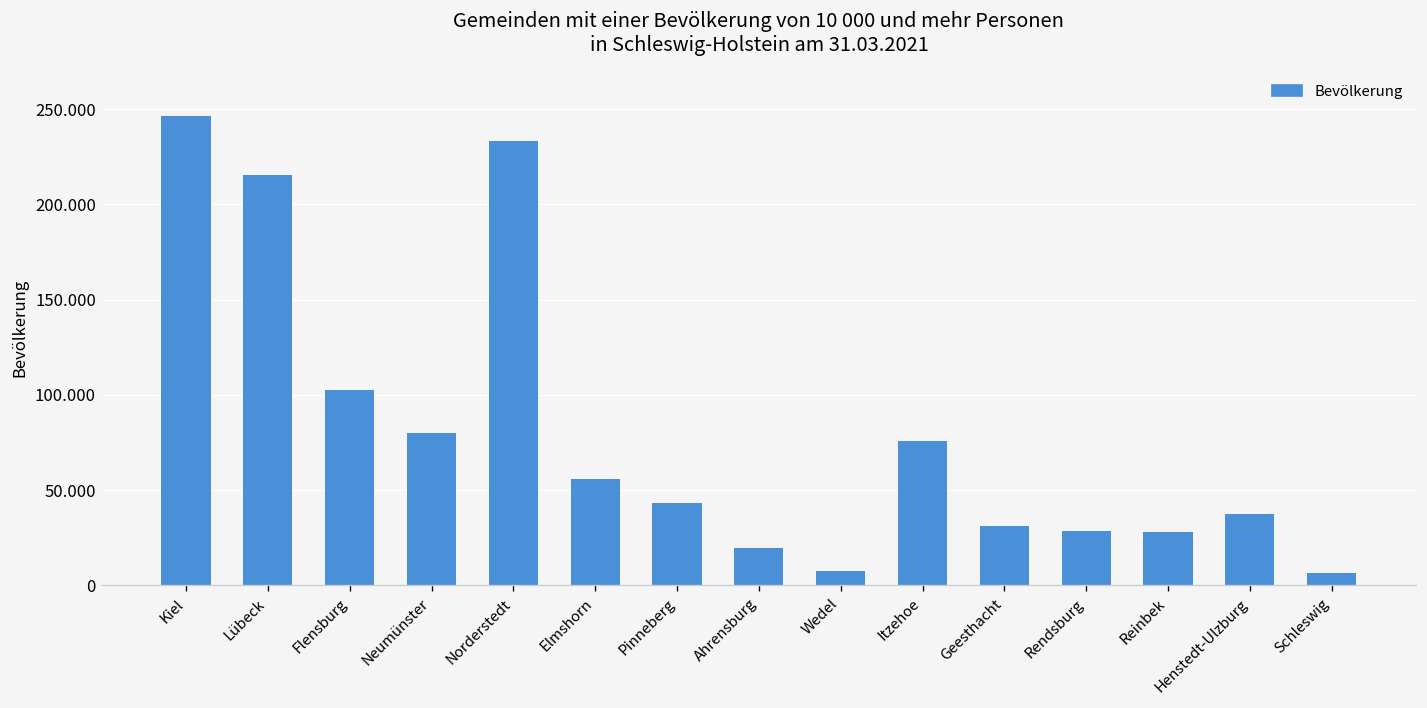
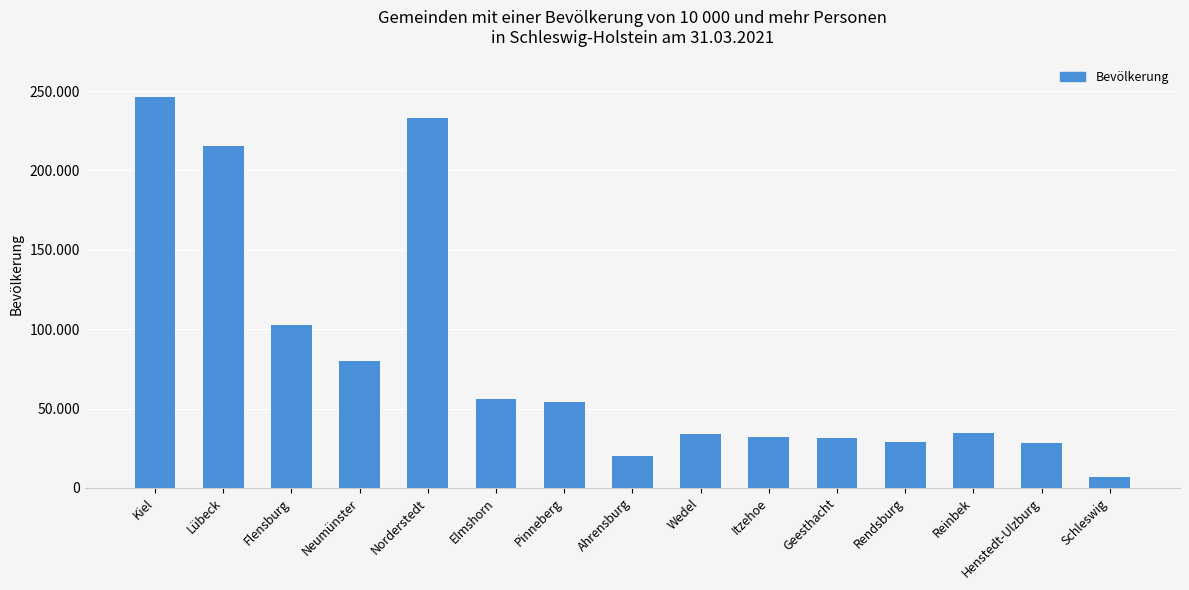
  {
    "Kiel": 246,
    "Lübeck": 215,
    "Flensburg": 103,
    "Neumünster": 80,
    "Norderstedt": 233,
    "Elmshorn": 56,
-   "Pinneberg": 44,
+   "Pinneberg": 54,
    "Ahrensburg": 20,
-   "Wedel": 7,
-   "Itzehoe": 76,
+   "Wedel": 34,
+   "Itzehoe": 32,
    "Geesthacht": 31,
    "Rendsburg": 29,
-   "Reinbek": 28,
-   "Henstedt-Ulzburg": 38,
+   "Reinbek": 35,
+   "Henstedt-Ulzburg": 28,
    "Schleswig": 7
  }
